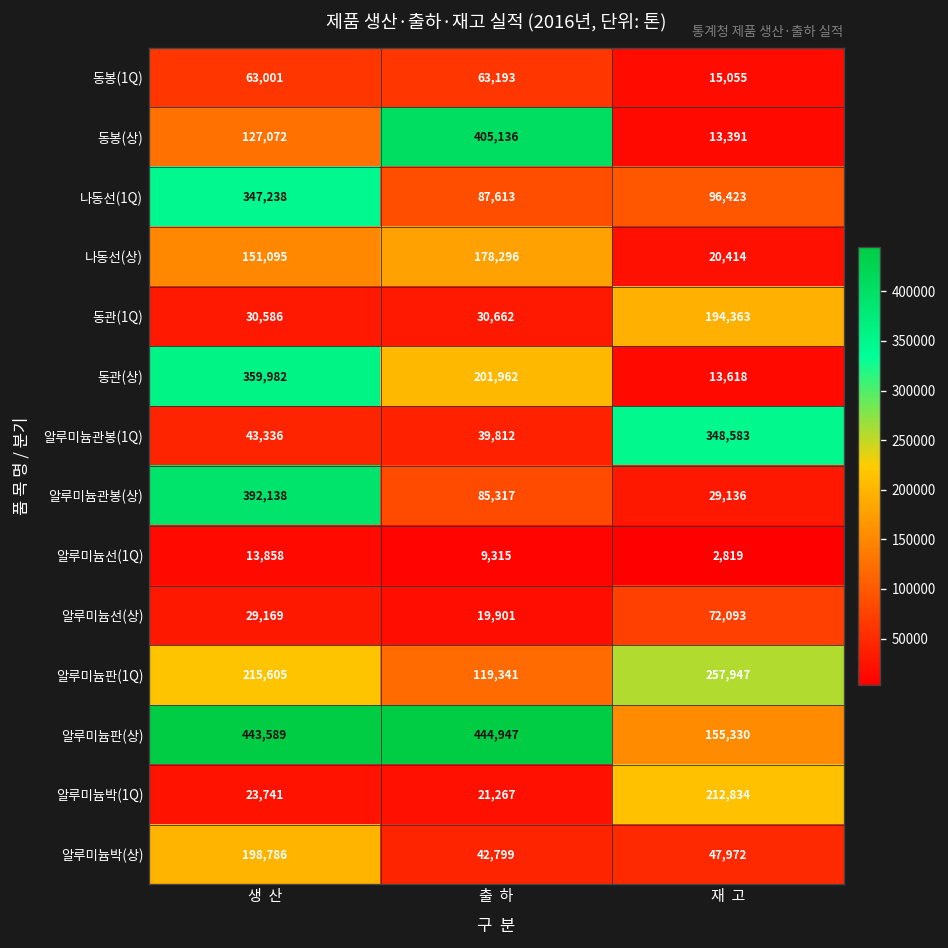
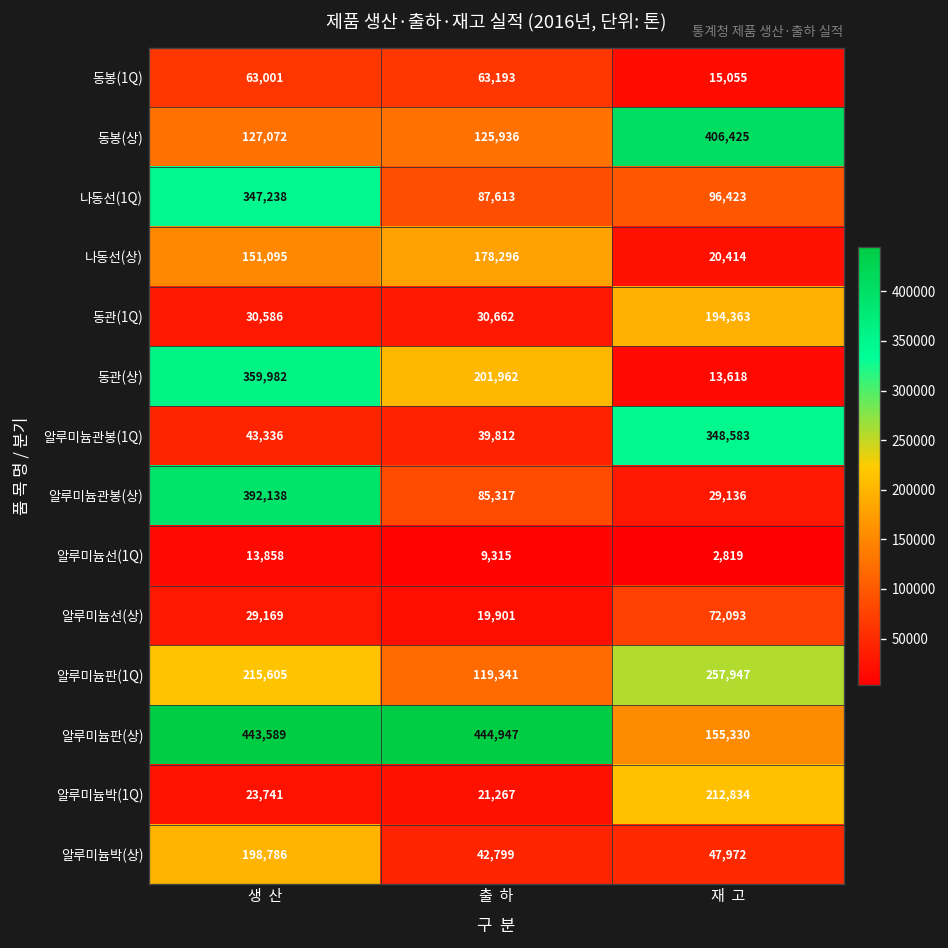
  {
    "동봉(1Q)": {
      "생 산": "63,001",
      "출 하": "63,193",
      "재 고": "15,055"
    },
    "동봉(상)": {
      "생 산": "127,072",
-     "출 하": "405,136",
-     "재 고": "13,391"
+     "출 하": "125,936",
+     "재 고": "406,425"
    },
    "나동선(1Q)": {
      "생 산": "347,238",
      "출 하": "87,613",
      "재 고": "96,423"
    },
    "나동선(상)": {
      "생 산": "151,095",
      "출 하": "178,296",
      "재 고": "20,414"
    },
    "동관(1Q)": {
      "생 산": "30,586",
      "출 하": "30,662",
      "재 고": "194,363"
    },
    "동관(상)": {
      "생 산": "359,982",
      "출 하": "201,962",
      "재 고": "13,618"
    },
    "알루미늄관봉(1Q)": {
      "생 산": "43,336",
      "출 하": "39,812",
      "재 고": "348,583"
    },
    "알루미늄관봉(상)": {
      "생 산": "392,138",
      "출 하": "85,317",
      "재 고": "29,136"
    },
    "알루미늄선(1Q)": {
      "생 산": "13,858",
      "출 하": "9,315",
      "재 고": "2,819"
    },
    "알루미늄선(상)": {
      "생 산": "29,169",
      "출 하": "19,901",
      "재 고": "72,093"
    },
    "알루미늄판(1Q)": {
      "생 산": "215,605",
      "출 하": "119,341",
      "재 고": "257,947"
    },
    "알루미늄판(상)": {
      "생 산": "443,589",
      "출 하": "444,947",
      "재 고": "155,330"
    },
    "알루미늄박(1Q)": {
      "생 산": "23,741",
      "출 하": "21,267",
      "재 고": "212,834"
    },
    "알루미늄박(상)": {
      "생 산": "198,786",
      "출 하": "42,799",
      "재 고": "47,972"
    }
  }
